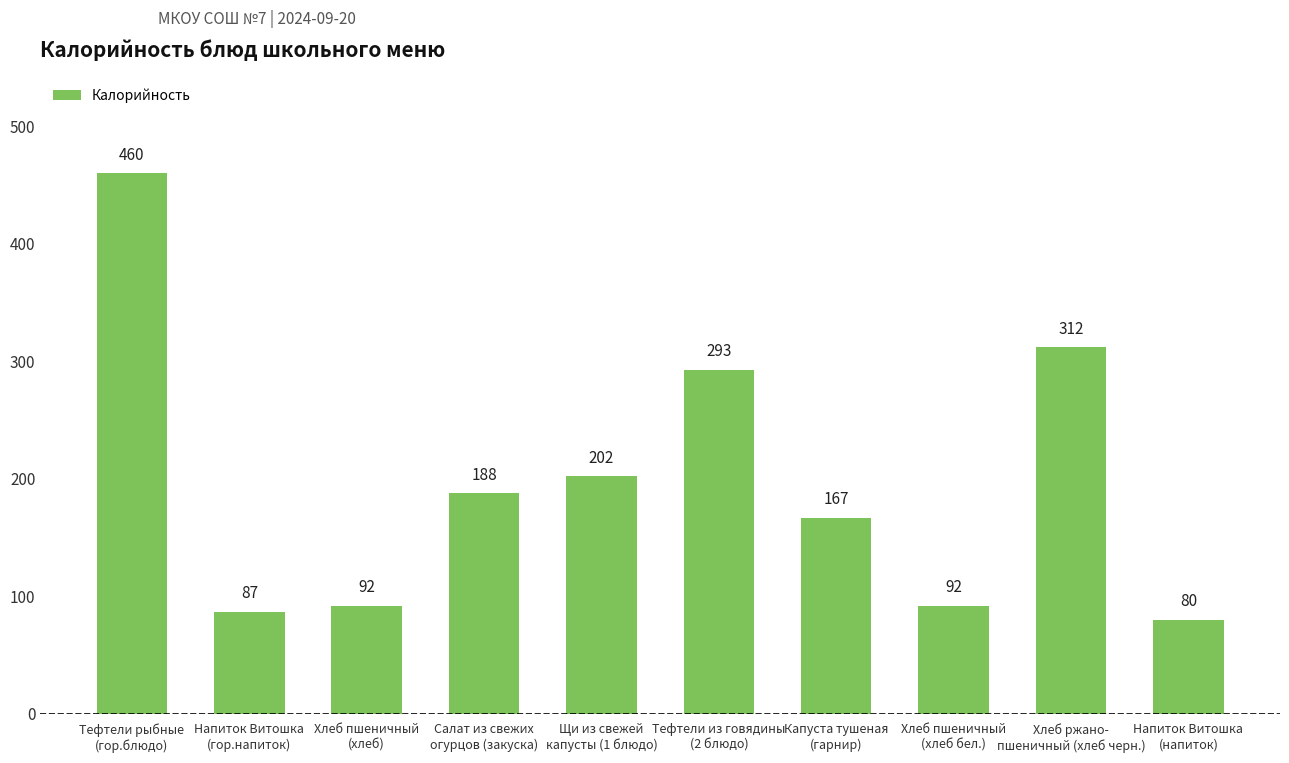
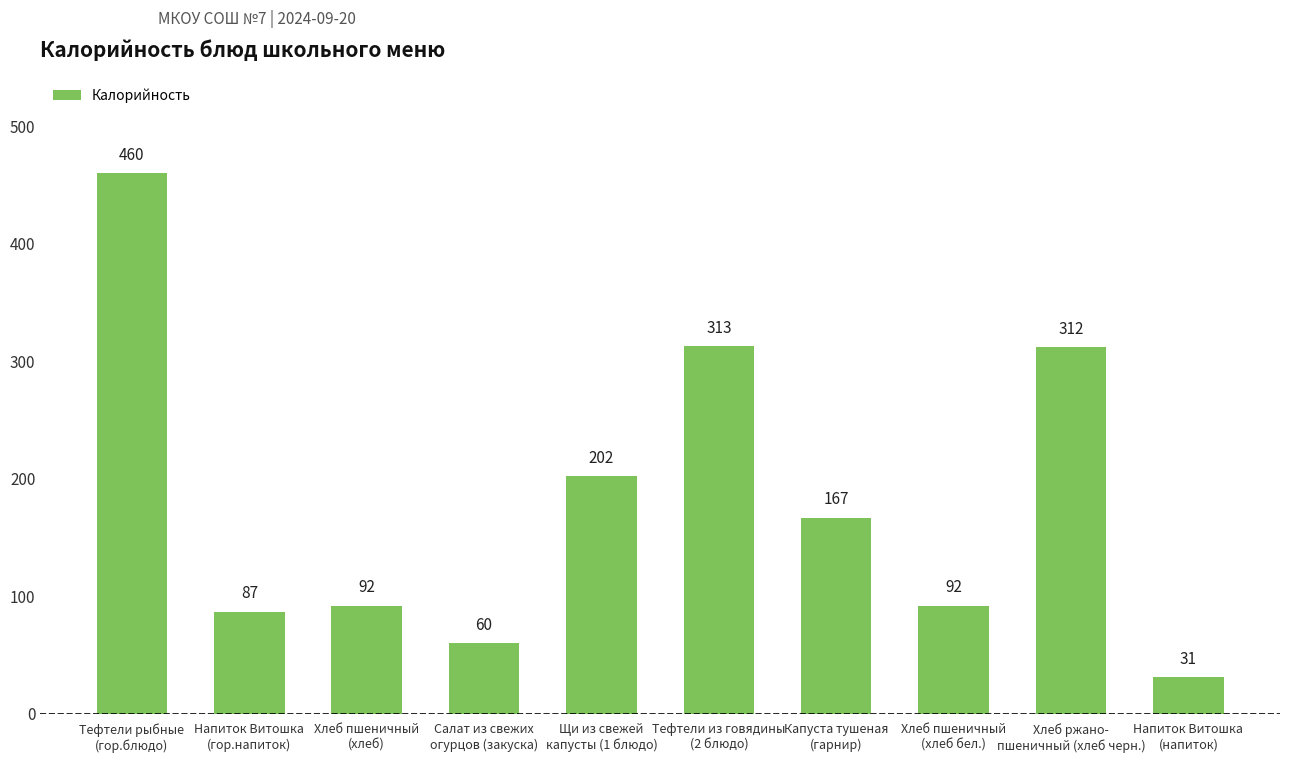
  {
    "Тефтели рыбные (гор.блюдо)": 460,
    "Напиток Витошка (гор.напиток)": 87,
    "Хлеб пшеничный (хлеб)": 92,
-   "Салат из свежих огурцов (закуска)": 188,
+   "Салат из свежих огурцов (закуска)": 60,
    "Щи из свежей капусты (1 блюдо)": 202,
-   "Тефтели из говядины (2 блюдо)": 293,
+   "Тефтели из говядины (2 блюдо)": 313,
    "Капуста тушеная (гарнир)": 167,
    "Хлеб пшеничный (хлеб бел.)": 92,
    "Хлеб ржано- пшеничный (хлеб черн.)": 312,
-   "Напиток Витошка (напиток)": 80
+   "Напиток Витошка (напиток)": 31
  }
